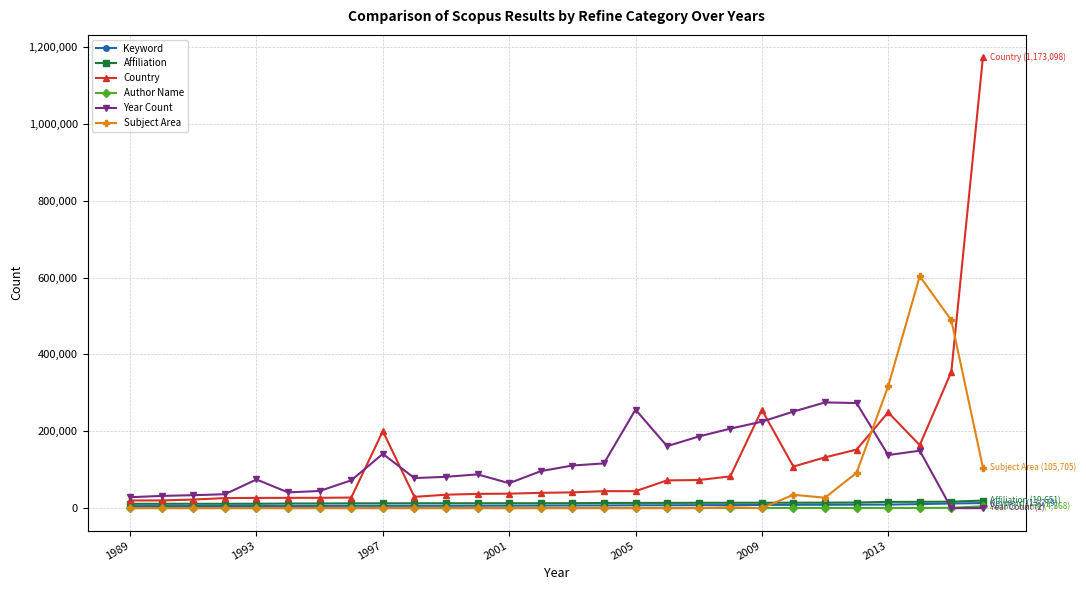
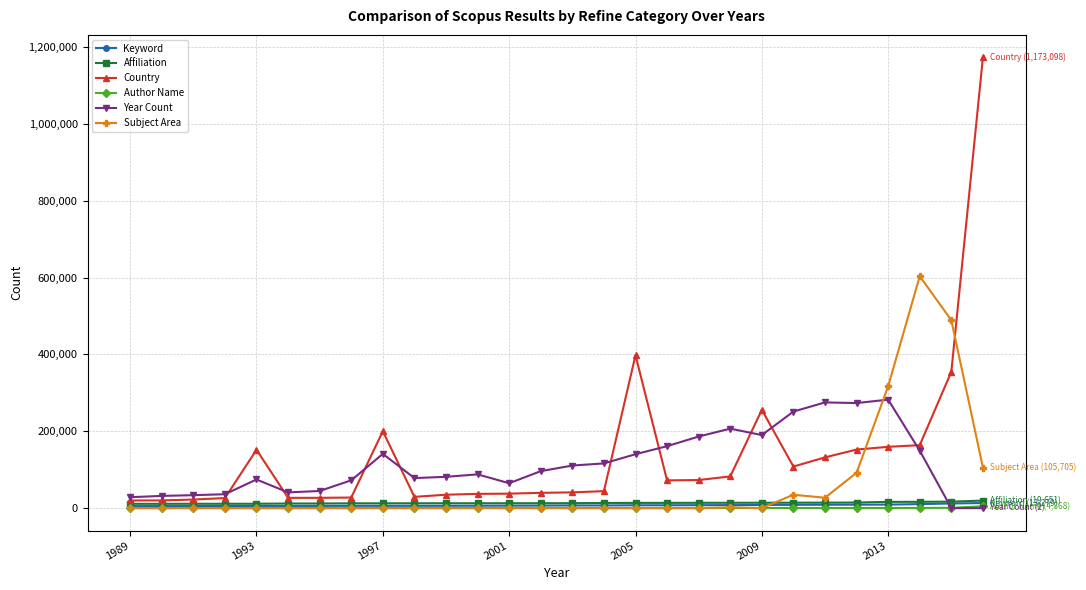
  {
    "Keyword": {
      "2013": "10,000"
    },
    "Affiliation": {
      "2013": "20,000"
    },
    "Country": {
      "1989": "20,000",
-     "1993": "30,000",
+     "1993": "150,000",
      "1997": "200,000",
      "2001": "40,000",
-     "2005": "40,000",
+     "2005": "400,000",
      "2009": "260,000",
-     "2013": "250,000"
+     "2013": "160,000"
    },
    "Author Name": {
      "2013": "0"
    },
    "Year Count": {
      "1989": "30,000",
      "1993": "70,000",
      "1997": "140,000",
      "2001": "60,000",
-     "2005": "260,000",
-     "2009": "230,000",
-     "2013": "140,000"
+     "2005": "140,000",
+     "2009": "190,000",
+     "2013": "280,000"
    },
    "Subject Area": {
      "2013": "320,000"
    }
  }
